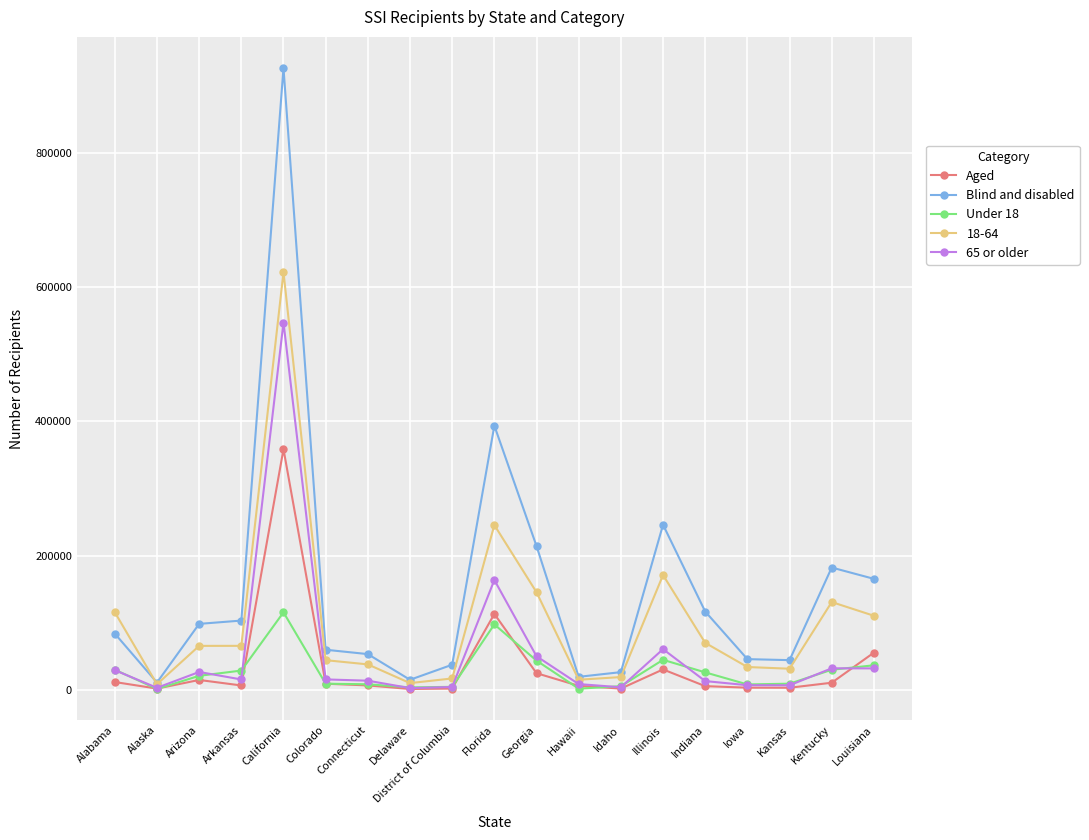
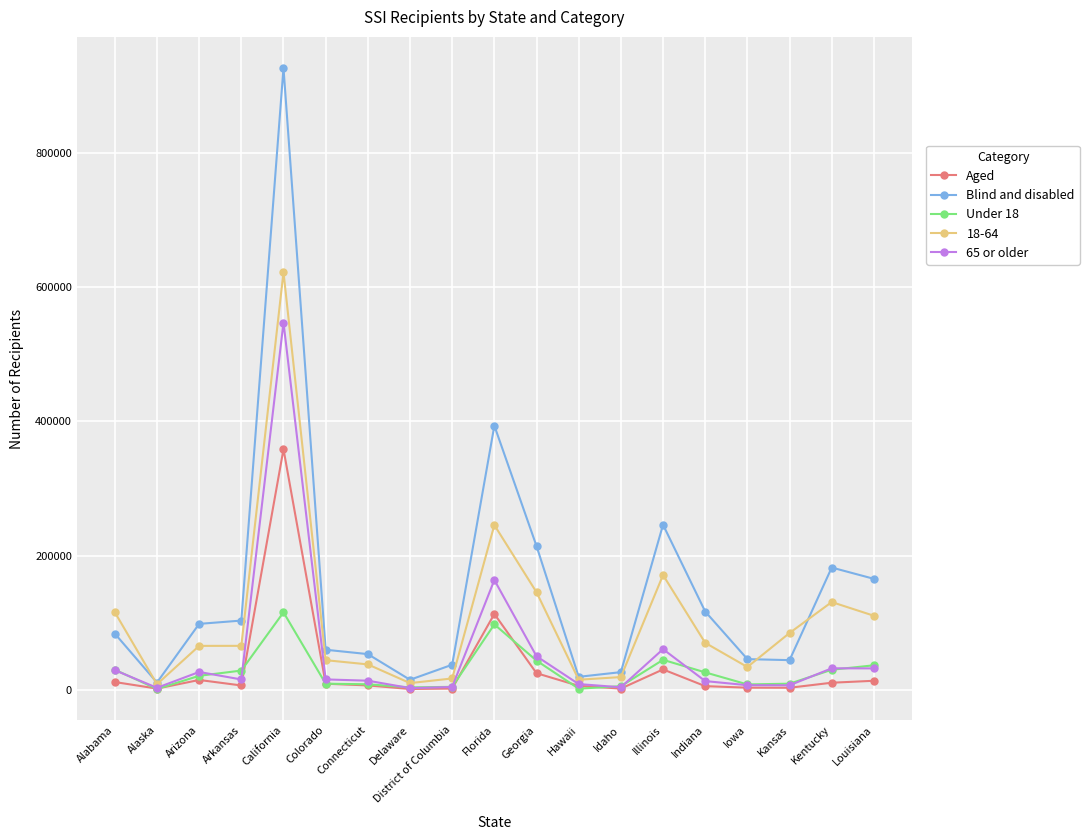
  {
    "Aged": {
      "Alabama": 10000,
      "Arizona": 10000,
      "Arkansas": 10000,
      "California": 360000,
      "Florida": 110000,
      "Georgia": 20000,
      "Illinois": 30000,
      "Indiana": 10000,
      "Kentucky": 10000,
-     "Louisiana": 60000
+     "Louisiana": 10000
    },
    "Blind and disabled": {
      "Alabama": 80000,
      "Arizona": 100000,
      "Arkansas": 100000,
      "California": 930000,
      "Colorado": 60000,
      "Connecticut": 50000,
      "Delaware": 10000,
      "District of Columbia": 40000,
      "Florida": 390000,
      "Georgia": 210000,
      "Hawaii": 20000,
      "Idaho": 30000,
      "Illinois": 250000,
      "Indiana": 120000,
      "Iowa": 50000,
      "Kansas": 40000,
      "Kentucky": 180000,
      "Louisiana": 170000
    },
    "Under 18": {
      "Arizona": 20000,
      "Arkansas": 30000,
      "California": 120000,
      "Florida": 100000,
      "Georgia": 40000,
      "Hawaii": 0,
      "Illinois": 40000,
      "Indiana": 30000,
      "Louisiana": 40000
    },
    "18-64": {
      "Alabama": 120000,
      "Arizona": 70000,
      "Arkansas": 70000,
      "California": 620000,
      "Colorado": 40000,
      "Connecticut": 40000,
      "Delaware": 10000,
      "District of Columbia": 20000,
      "Florida": 250000,
      "Georgia": 150000,
      "Hawaii": 20000,
      "Idaho": 20000,
      "Illinois": 170000,
      "Indiana": 70000,
      "Iowa": 30000,
-     "Kansas": 30000,
+     "Kansas": 80000,
      "Kentucky": 130000,
      "Louisiana": 110000
    },
    "65 or older": {
      "Arizona": 30000,
      "Arkansas": 20000,
      "California": 550000,
      "Colorado": 20000,
      "Connecticut": 10000,
      "Florida": 160000,
      "Georgia": 50000,
      "Illinois": 60000,
      "Indiana": 10000,
      "Louisiana": 30000
    }
  }
